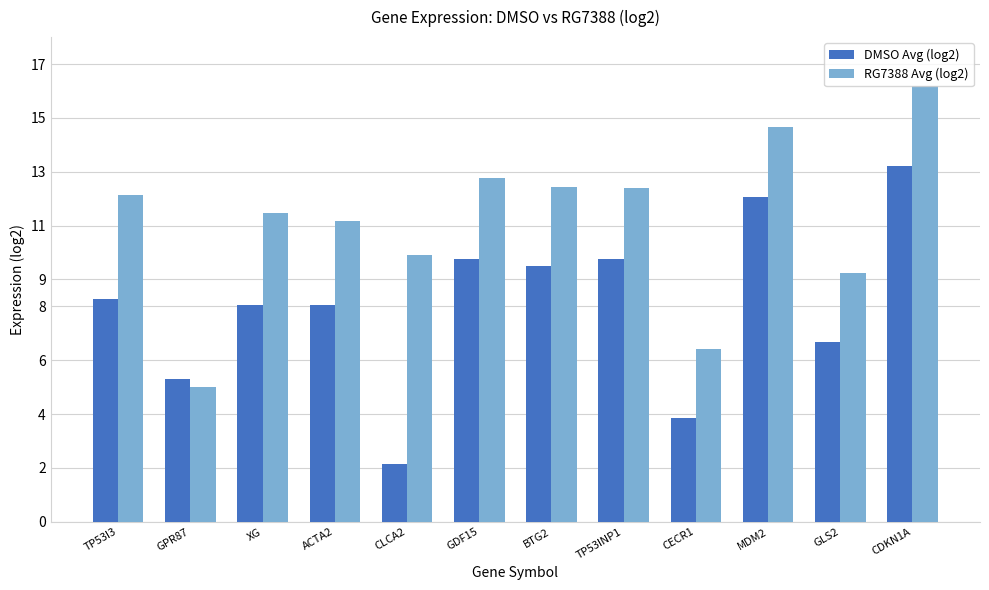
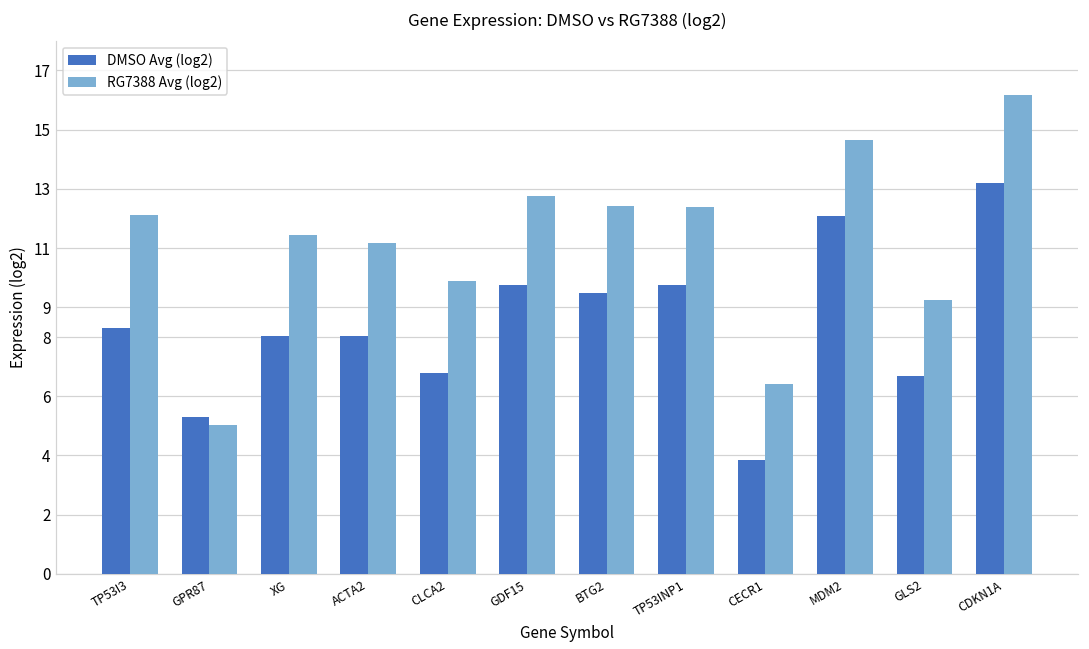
  {
    "DMSO Avg (log2)": {
      "TP53I3": 8.3,
      "GPR87": 5.3,
      "XG": 8.1,
      "ACTA2": 8.1,
-     "CLCA2": 2.2,
+     "CLCA2": 6.8,
      "GDF15": 9.8,
      "BTG2": 9.5,
      "TP53INP1": 9.8,
      "CECR1": 3.9,
      "MDM2": 12.1,
      "GLS2": 6.7,
      "CDKN1A": 13.2
    },
    "RG7388 Avg (log2)": {
      "TP53I3": 12.1,
      "GPR87": 5.0,
      "XG": 11.5,
      "ACTA2": 11.2,
      "CLCA2": 9.9,
      "GDF15": 12.8,
      "BTG2": 12.4,
      "TP53INP1": 12.4,
      "CECR1": 6.4,
      "MDM2": 14.7,
      "GLS2": 9.3,
      "CDKN1A": 16.2
    }
  }
